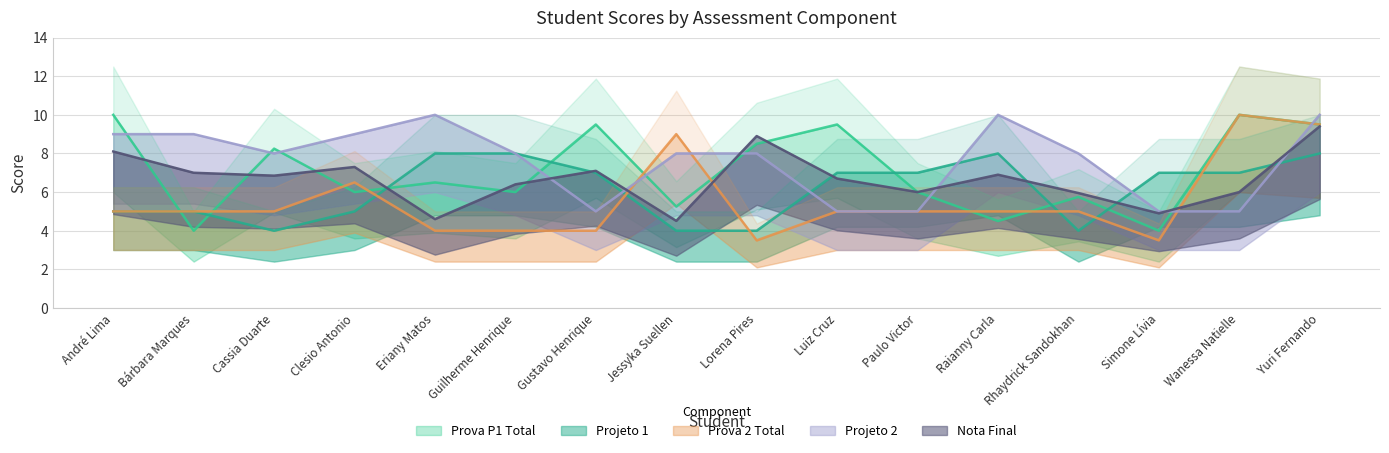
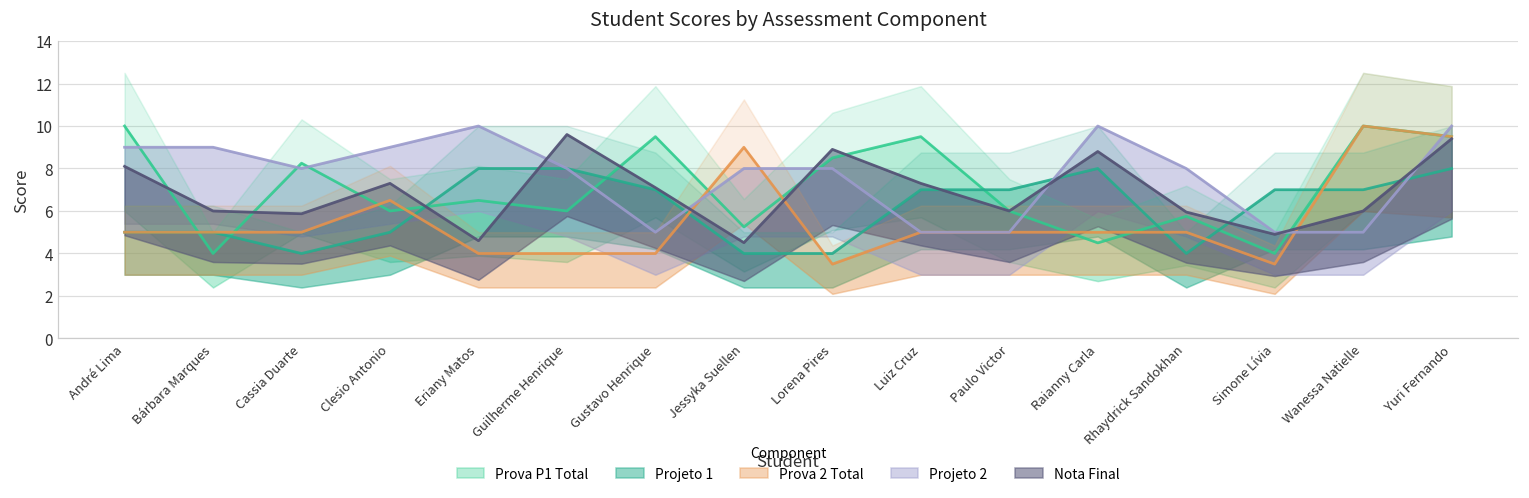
  {
    "Nota Final": {
      "André Lima": 8.1,
-     "Bárbara Marques": 7,
-     "Cassia Duarte": 6.9,
+     "Bárbara Marques": 6,
+     "Cassia Duarte": 5.9,
      "Clesio Antonio": 7.3,
      "Eriany Matos": 4.6,
-     "Guilherme Henrique": 6.4,
+     "Guilherme Henrique": 9.6,
      "Jessyka Suellen": 4.5,
      "Lorena Pires": 8.9,
-     "Luiz Cruz": 6.7,
-     "Raianny Carla": 6.9,
+     "Luiz Cruz": 7.3,
+     "Raianny Carla": 8.8,
      "Rhaydrick Sandokhan": 6.0,
      "Wanessa Natielle": 6.0
    }
  }
